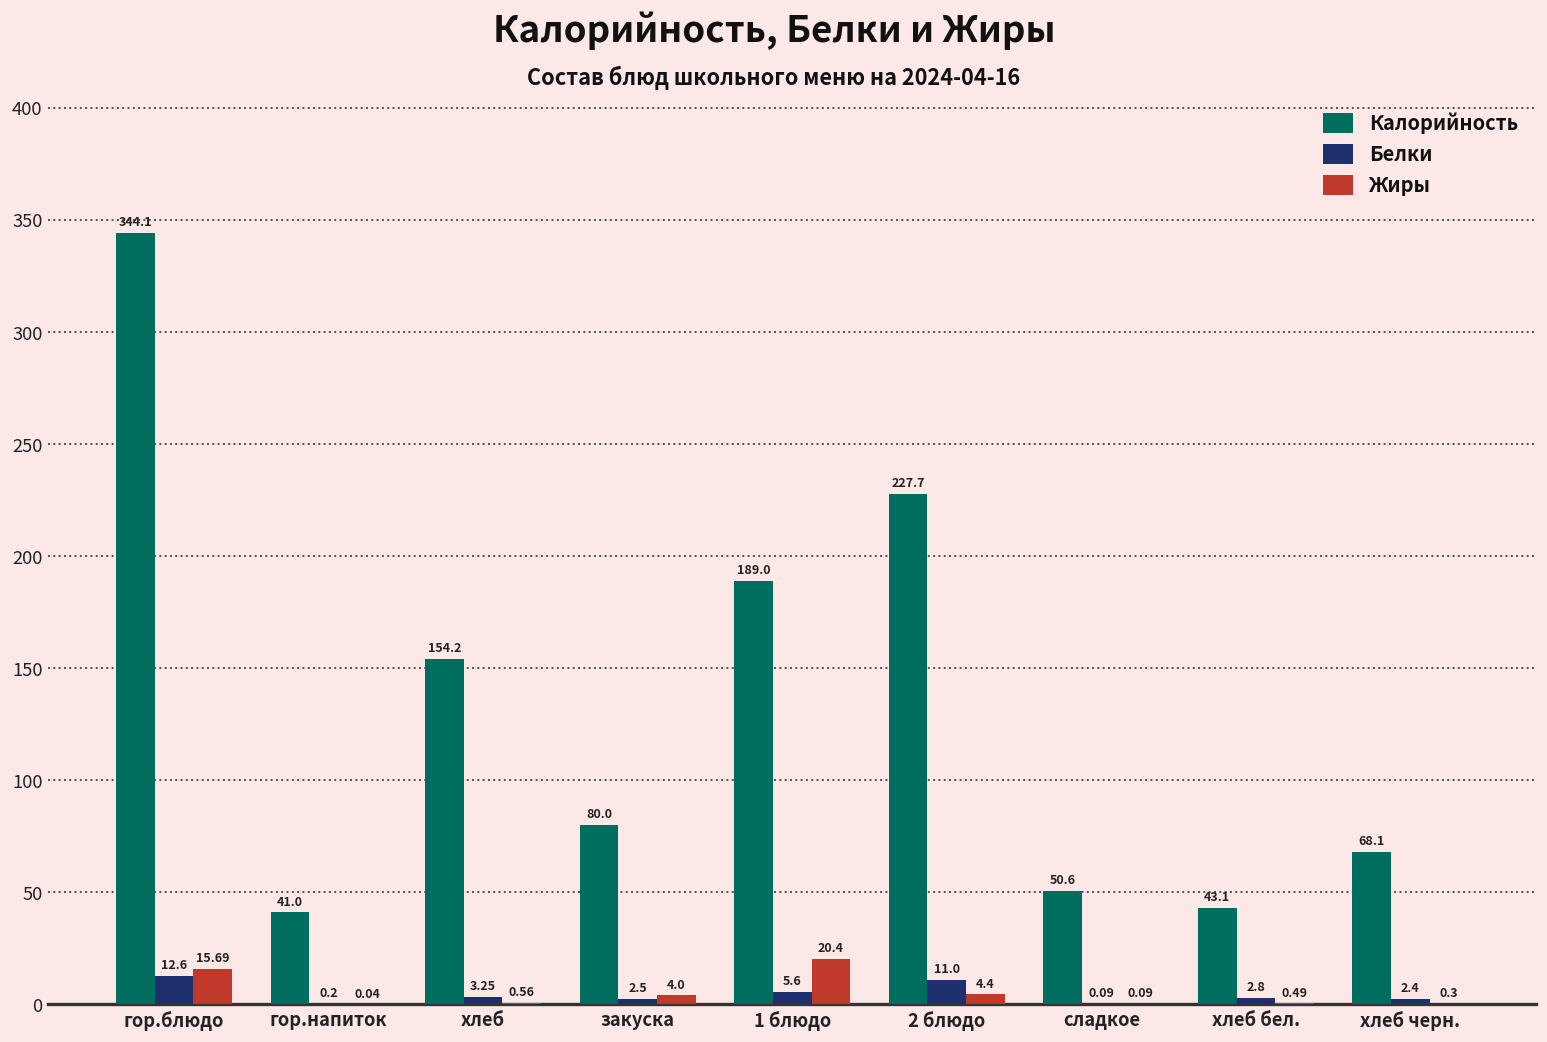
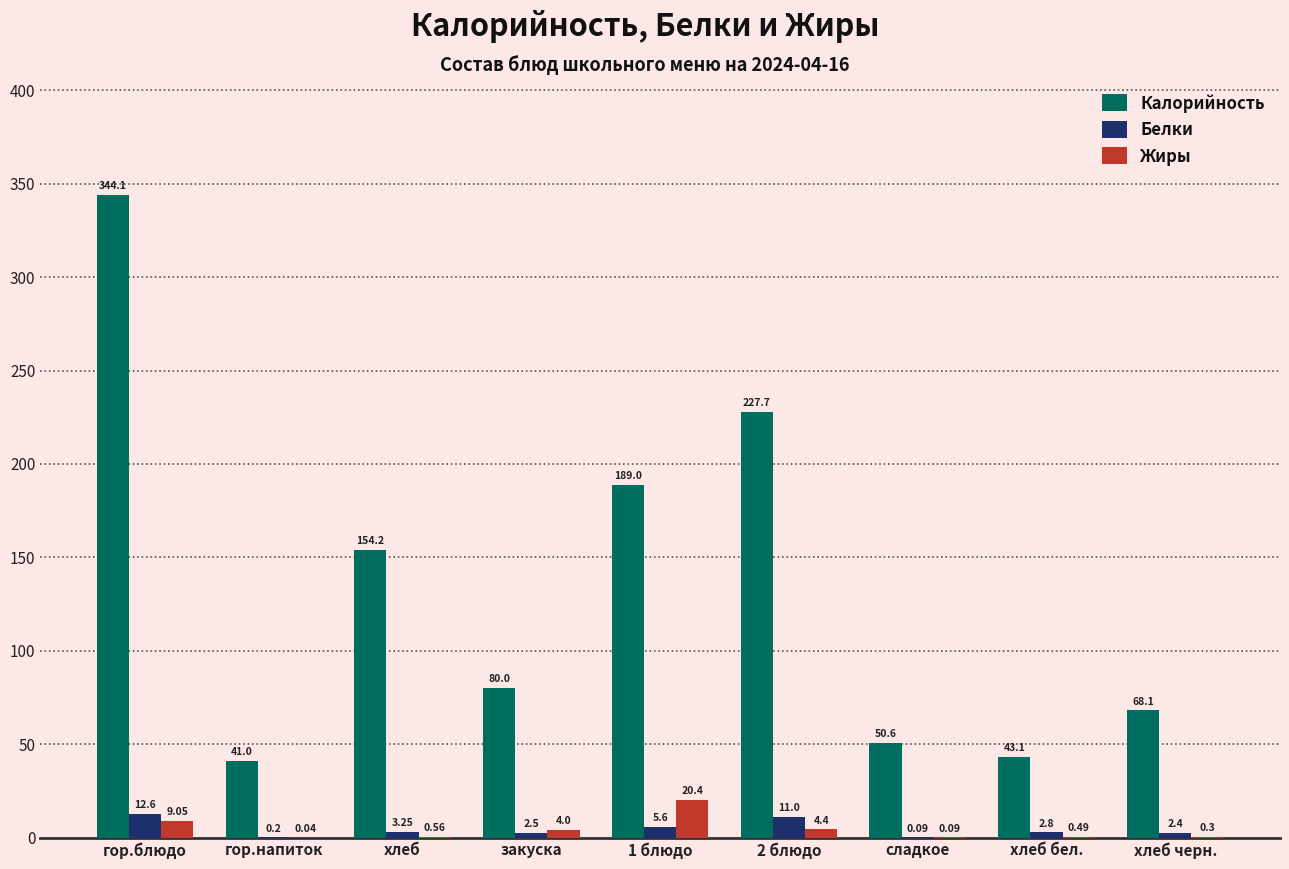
  {
    "Калорийность": {
      "гор.блюдо": 344.1,
      "гор.напиток": 41.0,
      "хлеб": 154.2,
      "закуска": 80.0,
      "1 блюдо": 189.0,
      "2 блюдо": 227.7,
      "сладкое": 50.6,
      "хлеб бел.": 43.1,
      "хлеб черн.": 68.1
    },
    "Белки": {
      "гор.блюдо": 12.6,
      "гор.напиток": 0.2,
      "хлеб": 3.25,
      "закуска": 2.5,
      "1 блюдо": 5.6,
      "2 блюдо": 11.0,
      "сладкое": 0.09,
      "хлеб бел.": 2.8,
      "хлеб черн.": 2.4
    },
    "Жиры": {
-     "гор.блюдо": 15.69,
+     "гор.блюдо": 9.05,
      "гор.напиток": 0.04,
      "хлеб": 0.56,
      "закуска": 4.0,
      "1 блюдо": 20.4,
      "2 блюдо": 4.4,
      "сладкое": 0.09,
      "хлеб бел.": 0.49,
      "хлеб черн.": 0.3
    }
  }
